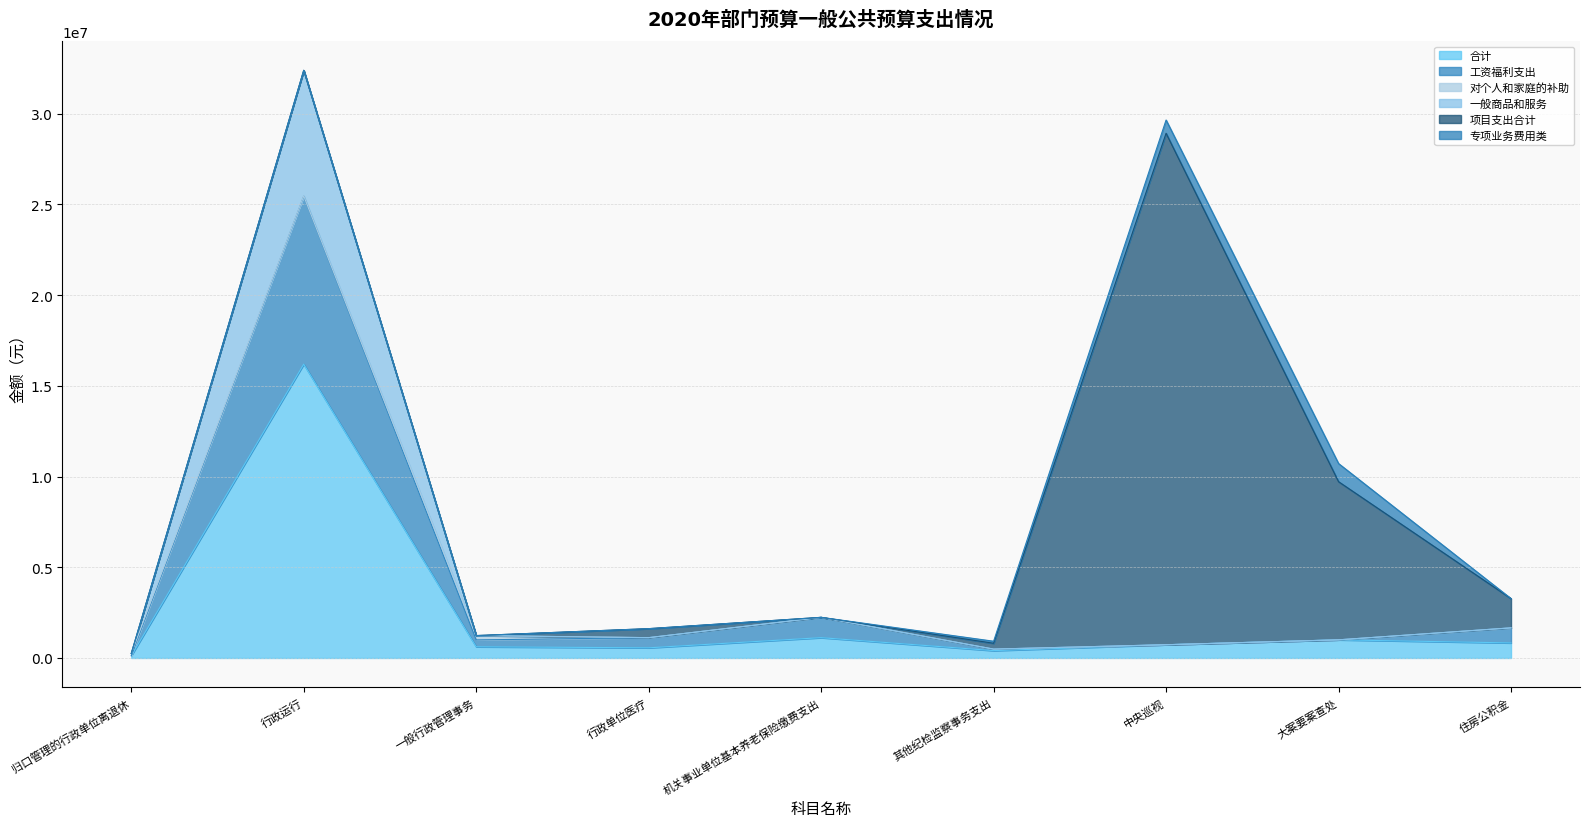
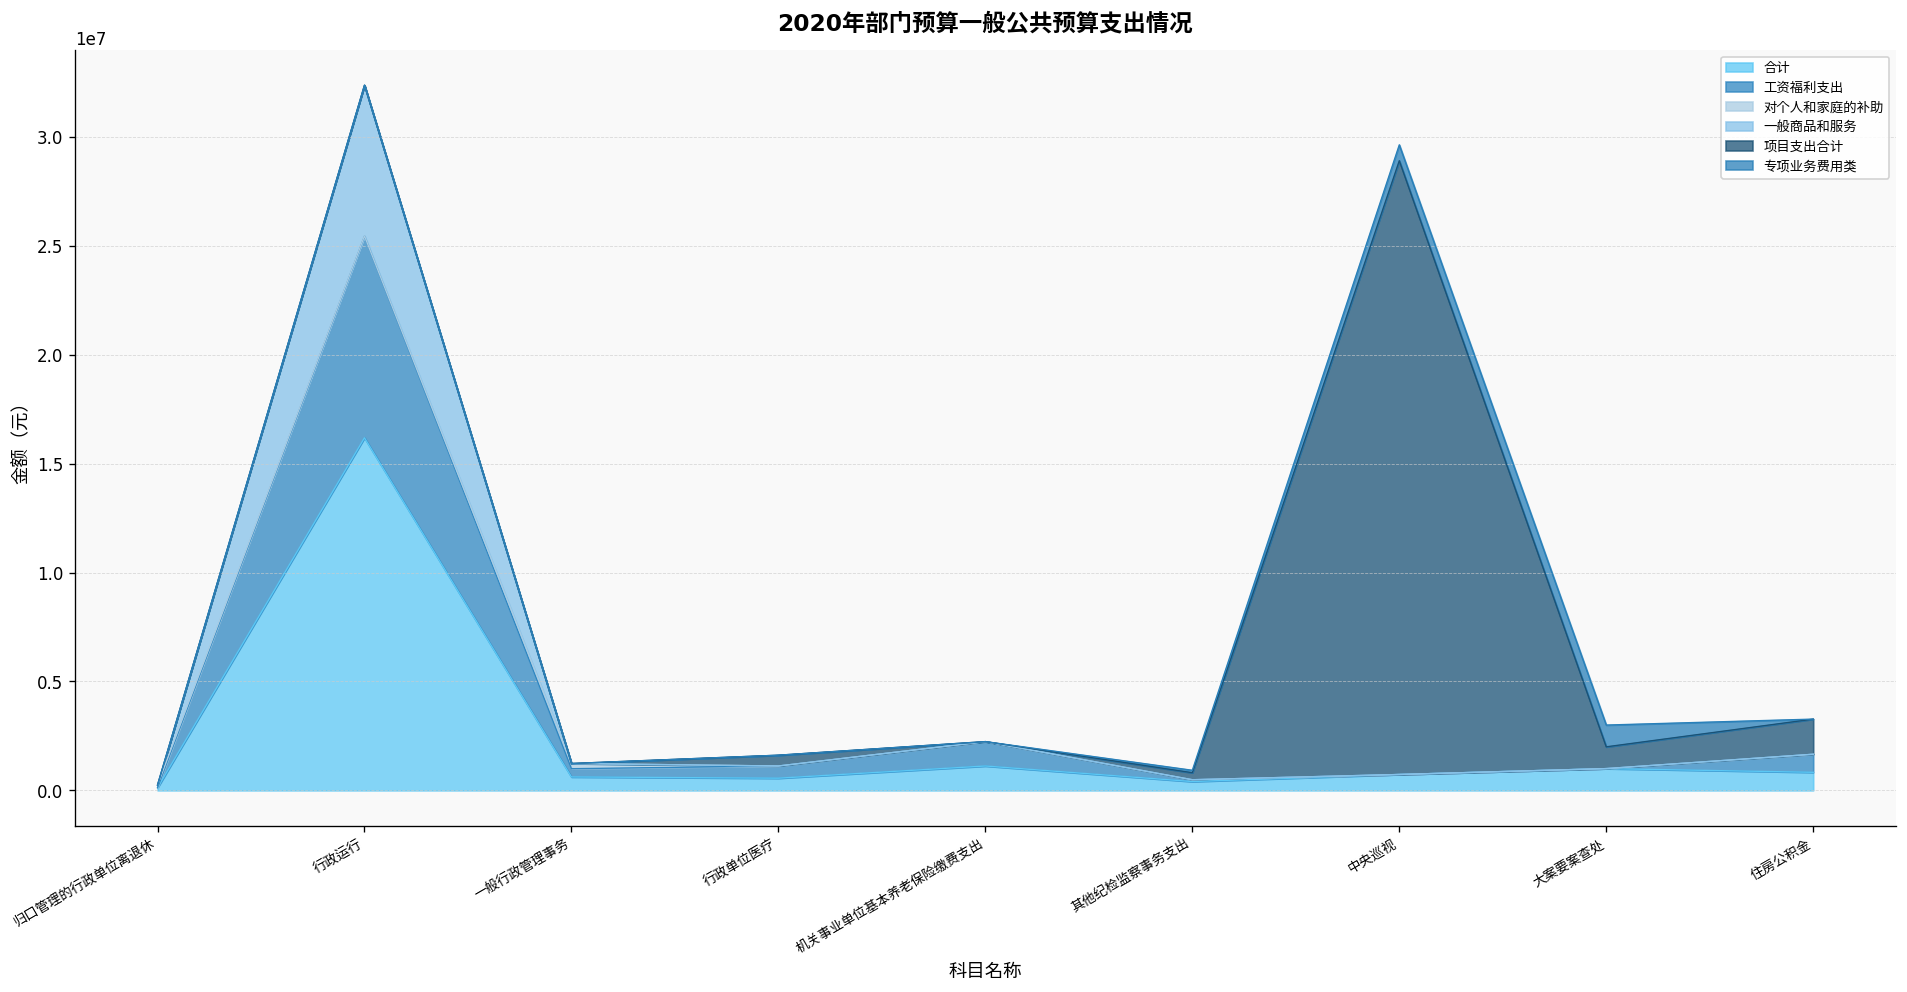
  {
    "项目支出合计": {
      "中央巡视": 28200000,
-     "大案要案查处": 8700000
+     "大案要案查处": 1000000
    }
  }
